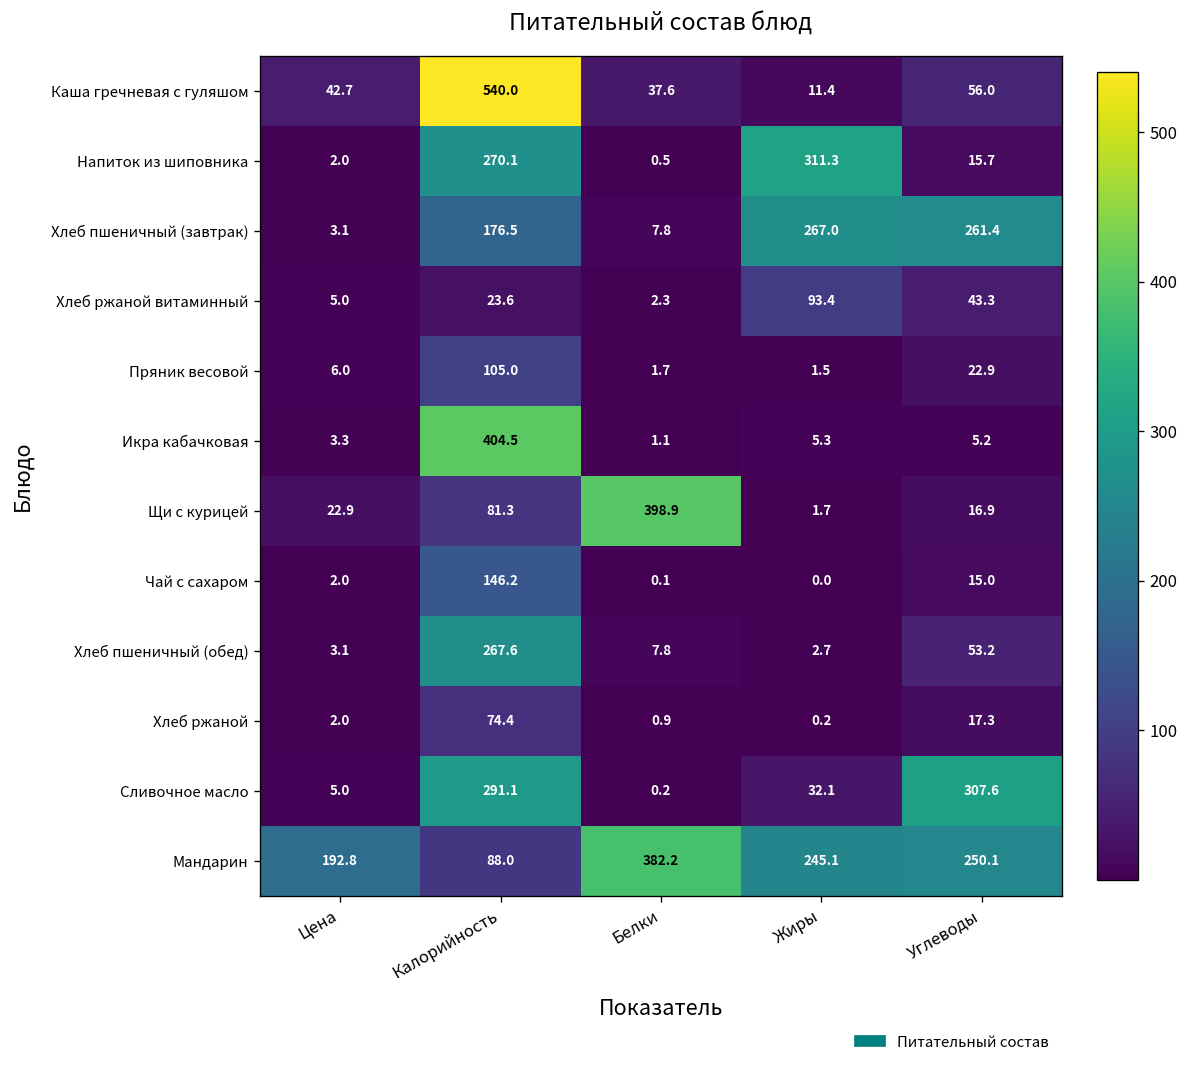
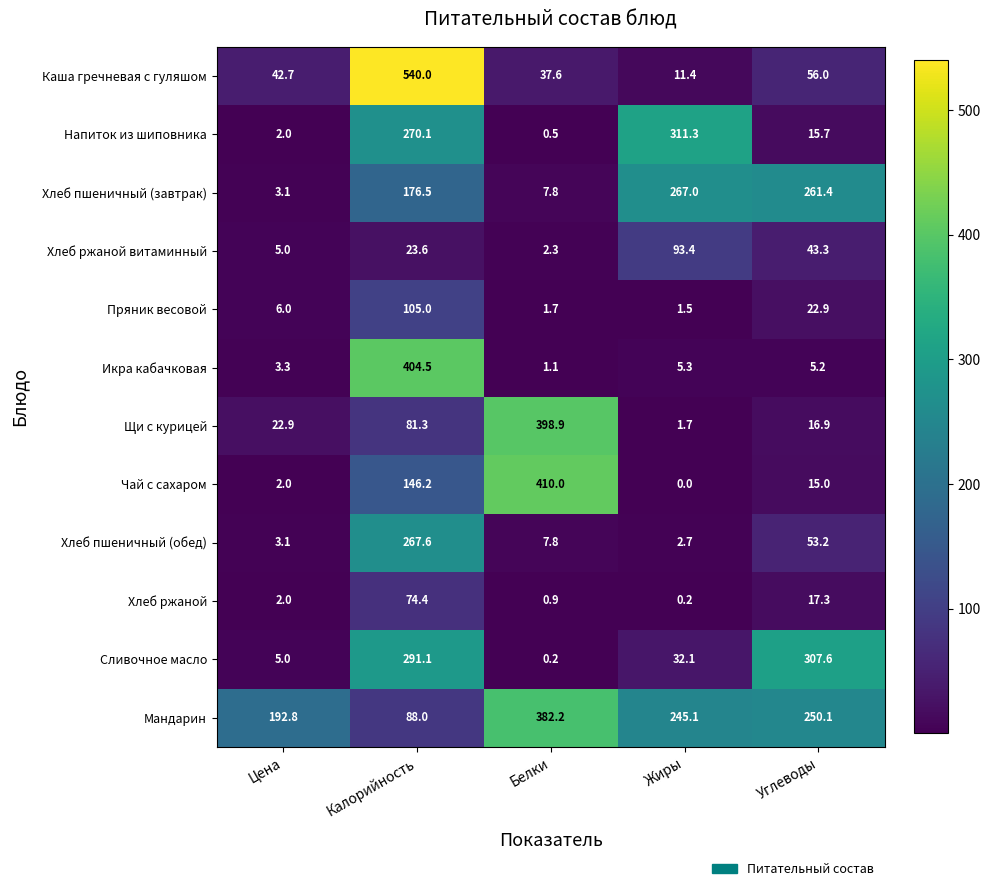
  {
    "Каша гречневая с гуляшом": {
      "Цена": 42.7,
      "Калорийность": 540.0,
      "Белки": 37.6,
      "Жиры": 11.4,
      "Углеводы": 56.0
    },
    "Напиток из шиповника": {
      "Цена": 2.0,
      "Калорийность": 270.1,
      "Белки": 0.5,
      "Жиры": 311.3,
      "Углеводы": 15.7
    },
    "Хлеб пшеничный (завтрак)": {
      "Цена": 3.1,
      "Калорийность": 176.5,
      "Белки": 7.8,
      "Жиры": 267.0,
      "Углеводы": 261.4
    },
    "Хлеб ржаной витаминный": {
      "Цена": 5.0,
      "Калорийность": 23.6,
      "Белки": 2.3,
      "Жиры": 93.4,
      "Углеводы": 43.3
    },
    "Пряник весовой": {
      "Цена": 6.0,
      "Калорийность": 105.0,
      "Белки": 1.7,
      "Жиры": 1.5,
      "Углеводы": 22.9
    },
    "Икра кабачковая": {
      "Цена": 3.3,
      "Калорийность": 404.5,
      "Белки": 1.1,
      "Жиры": 5.3,
      "Углеводы": 5.2
    },
    "Щи с курицей": {
      "Цена": 22.9,
      "Калорийность": 81.3,
      "Белки": 398.9,
      "Жиры": 1.7,
      "Углеводы": 16.9
    },
    "Чай с сахаром": {
      "Цена": 2.0,
      "Калорийность": 146.2,
-     "Белки": 0.1,
+     "Белки": 410.0,
      "Жиры": 0.0,
      "Углеводы": 15.0
    },
    "Хлеб пшеничный (обед)": {
      "Цена": 3.1,
      "Калорийность": 267.6,
      "Белки": 7.8,
      "Жиры": 2.7,
      "Углеводы": 53.2
    },
    "Хлеб ржаной": {
      "Цена": 2.0,
      "Калорийность": 74.4,
      "Белки": 0.9,
      "Жиры": 0.2,
      "Углеводы": 17.3
    },
    "Сливочное масло": {
      "Цена": 5.0,
      "Калорийность": 291.1,
      "Белки": 0.2,
      "Жиры": 32.1,
      "Углеводы": 307.6
    },
    "Мандарин": {
      "Цена": 192.8,
      "Калорийность": 88.0,
      "Белки": 382.2,
      "Жиры": 245.1,
      "Углеводы": 250.1
    }
  }
